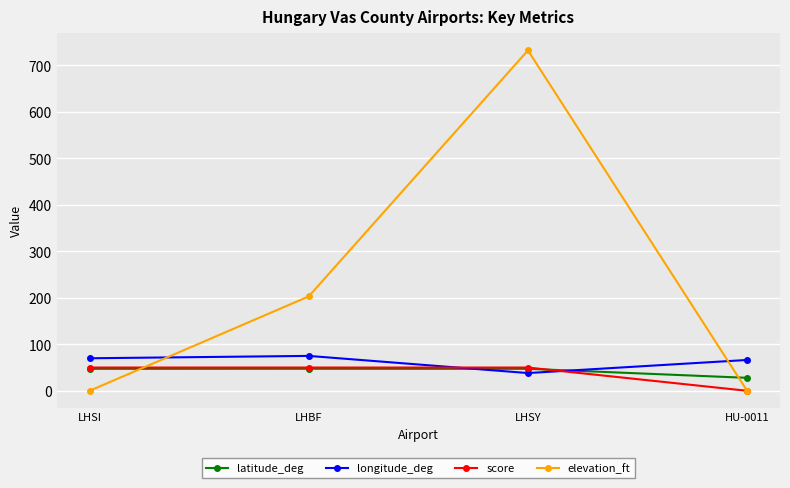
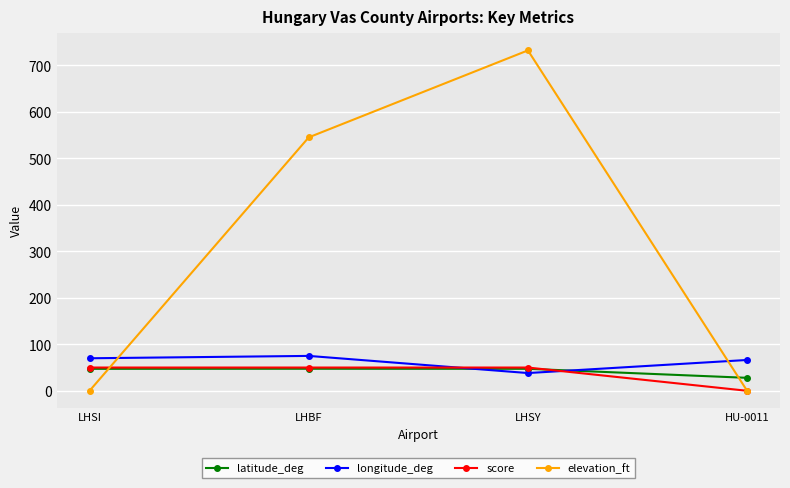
  {
    "latitude_deg": {
      "HU-0011": 30
    },
    "longitude_deg": {
      "LHSI": 70,
      "LHBF": 80,
      "LHSY": 40,
      "HU-0011": 70
    },
    "elevation_ft": {
      "LHSI": 0,
-     "LHBF": 200,
+     "LHBF": 550,
      "LHSY": 730
    }
  }
